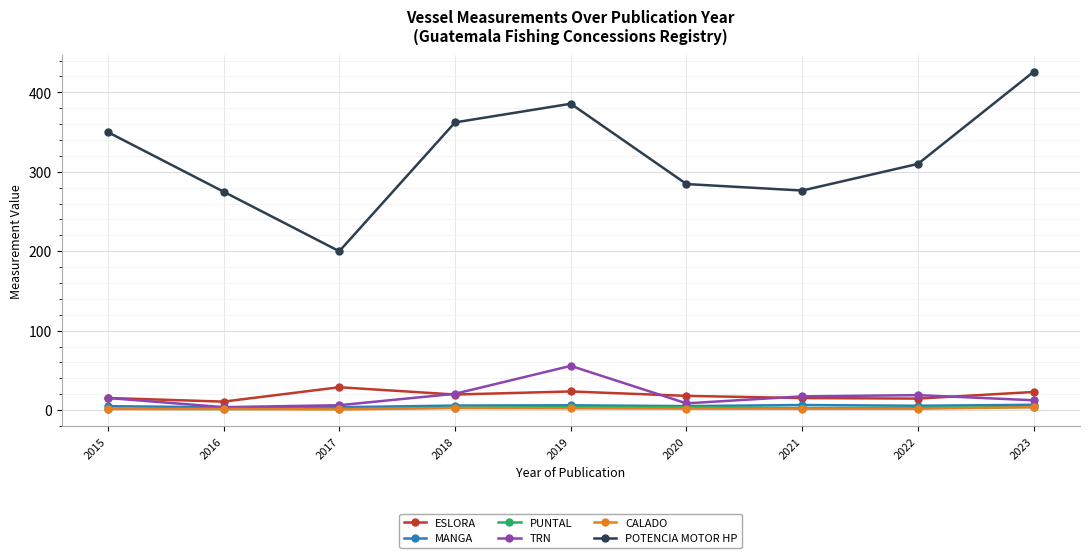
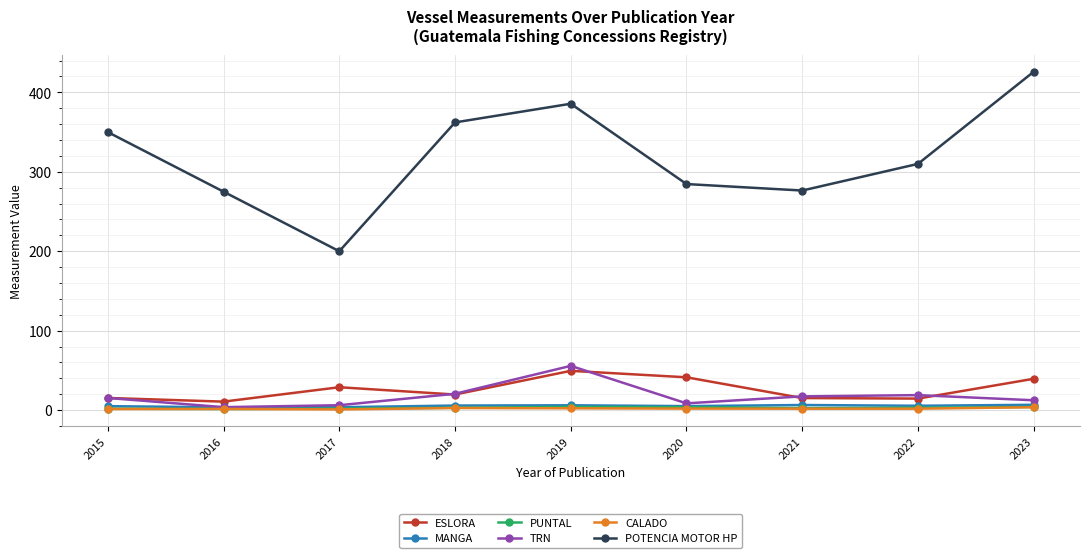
  {
    "ESLORA": {
      "2016": 10,
      "2017": 30,
-     "2019": 20,
-     "2020": 20,
+     "2019": 50,
+     "2020": 40,
      "2022": 10,
-     "2023": 20
+     "2023": 40
    },
    "MANGA": {
      "2021": 10
    },
    "TRN": {
      "2019": 60,
      "2020": 10,
      "2022": 20,
      "2023": 10
    },
    "POTENCIA MOTOR HP": {
      "2015": 350,
      "2016": 280,
      "2017": 200,
      "2018": 360,
      "2019": 390,
      "2020": 280,
      "2021": 280,
      "2022": 310,
      "2023": 430
    }
  }
